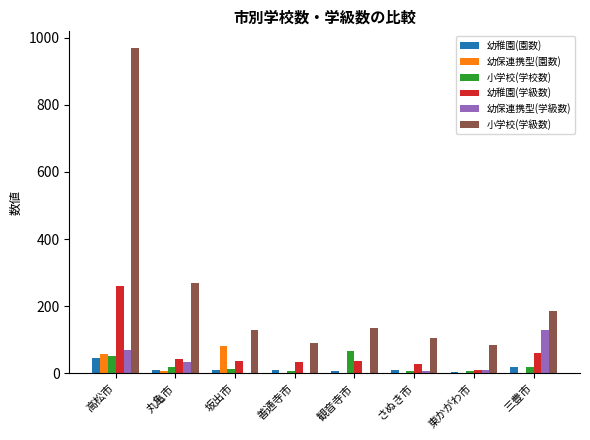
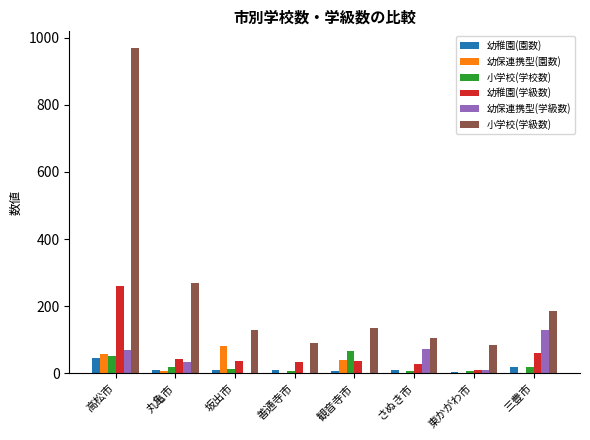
  {
    "幼稚園(園数)": {
      "高松市": 50,
      "丸亀市": 10,
      "坂出市": 10,
      "善通寺市": 10,
      "さぬき市": 10,
      "三豊市": 20
    },
    "幼保連携型(園数)": {
      "高松市": 60,
      "坂出市": 80,
      "善通寺市": 0,
-     "観音寺市": 0,
+     "観音寺市": 40,
      "三豊市": 0
    },
    "小学校(学校数)": {
      "高松市": 50,
      "丸亀市": 20,
      "坂出市": 10,
      "善通寺市": 10,
      "観音寺市": 70,
      "さぬき市": 10,
      "三豊市": 20
    },
    "幼稚園(学級数)": {
      "高松市": 260,
      "丸亀市": 40,
      "坂出市": 40,
      "善通寺市": 40,
      "観音寺市": 40,
      "さぬき市": 30,
      "東かがわ市": 10,
      "三豊市": 60
    },
    "幼保連携型(学級数)": {
      "高松市": 70,
      "丸亀市": 40,
      "坂出市": 0,
      "善通寺市": 0,
      "観音寺市": 0,
-     "さぬき市": 10,
+     "さぬき市": 70,
      "東かがわ市": 10,
      "三豊市": 130
    },
    "小学校(学級数)": {
      "高松市": 970,
      "丸亀市": 270,
      "坂出市": 130,
      "善通寺市": 90,
      "観音寺市": 130,
      "さぬき市": 100,
      "東かがわ市": 90,
      "三豊市": 190
    }
  }
